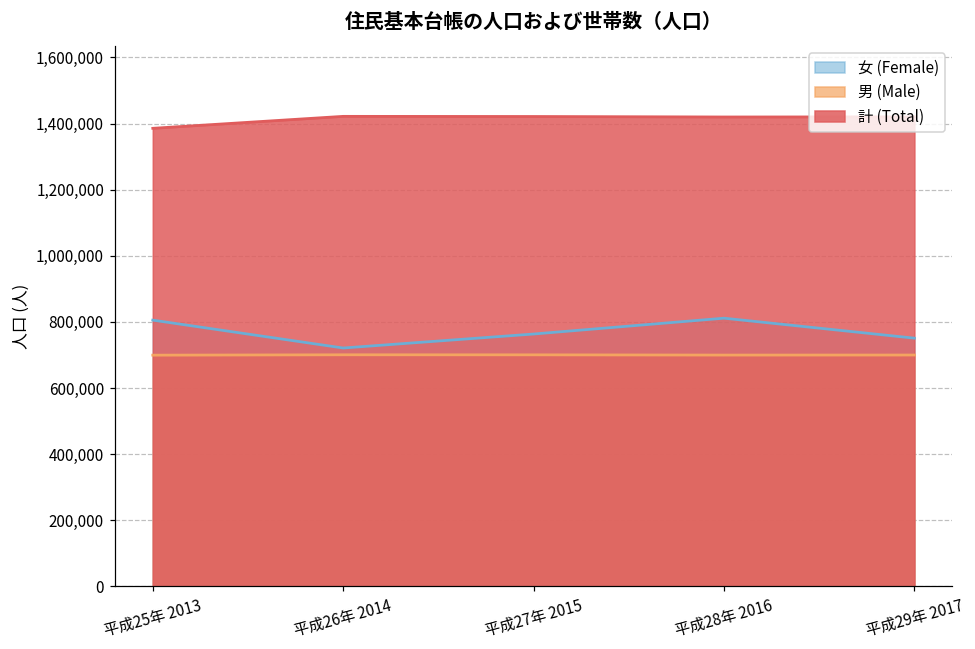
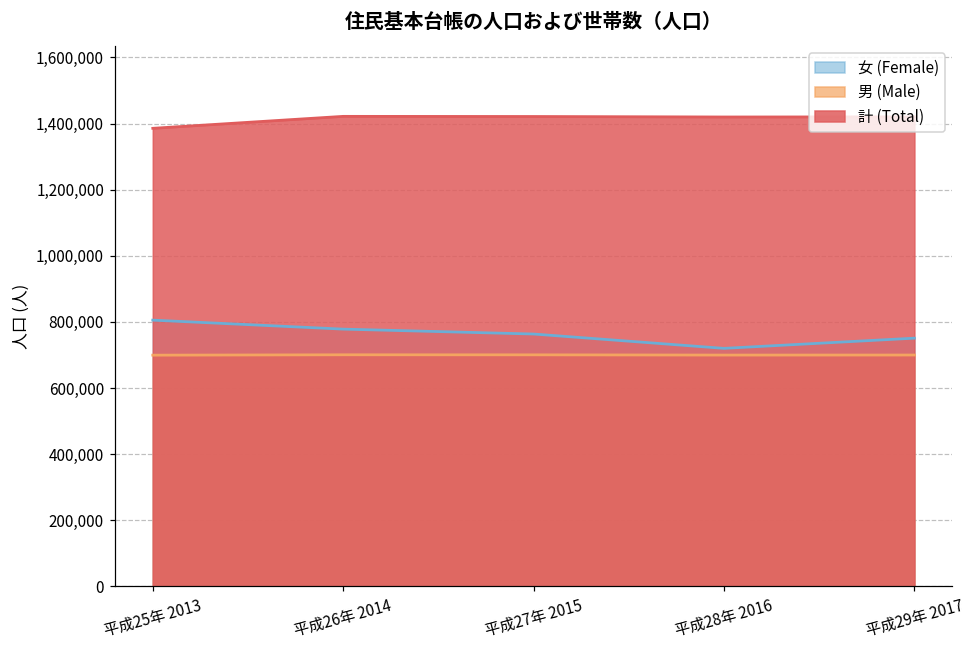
  {
    "女 (Female)": {
      "平成25年 2013": "810,000",
-     "平成26年 2014": "720,000",
+     "平成26年 2014": "780,000",
      "平成27年 2015": "760,000",
-     "平成28年 2016": "810,000",
+     "平成28年 2016": "720,000",
      "平成29年 2017": "750,000"
    },
    "男 (Male)": {
      "平成25年 2013": "700,000",
      "平成26年 2014": "700,000",
      "平成27年 2015": "700,000",
      "平成28年 2016": "700,000",
      "平成29年 2017": "700,000"
    },
    "計 (Total)": {
      "平成25年 2013": "1,390,000",
      "平成26年 2014": "1,420,000",
      "平成27年 2015": "1,420,000",
      "平成28年 2016": "1,420,000"
    }
  }
